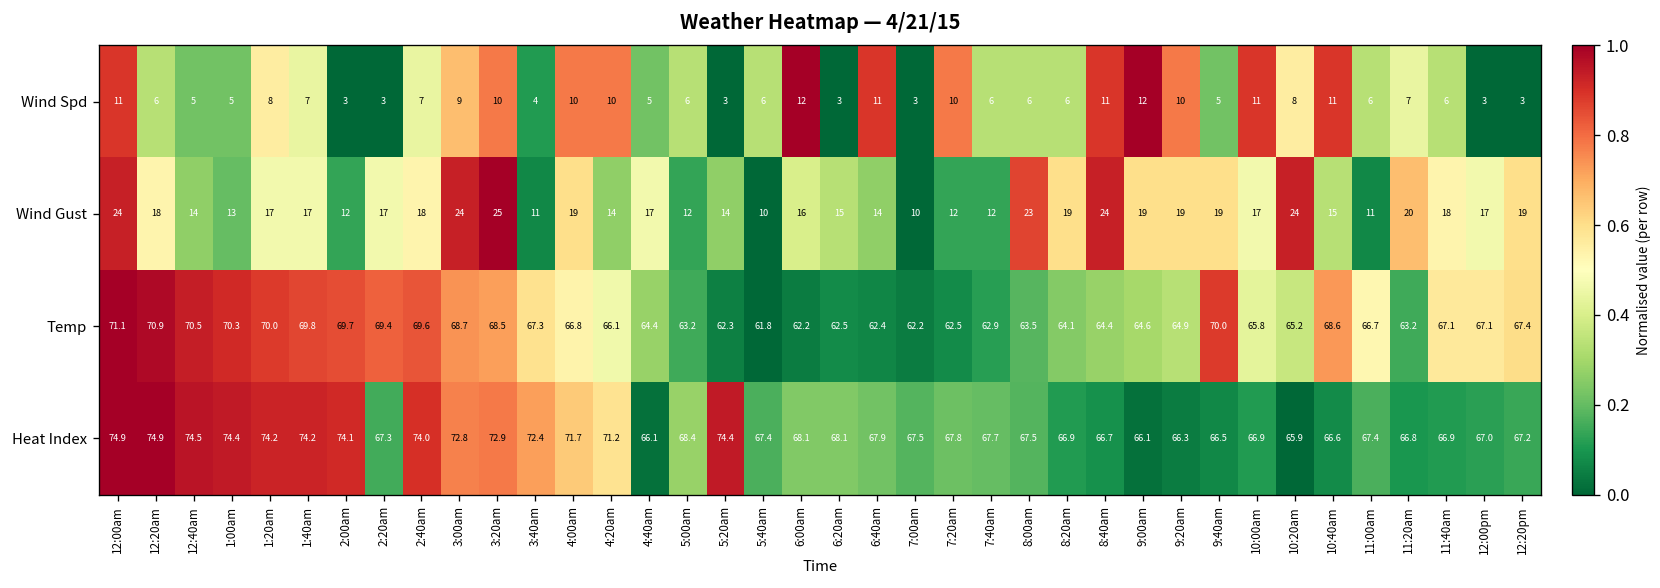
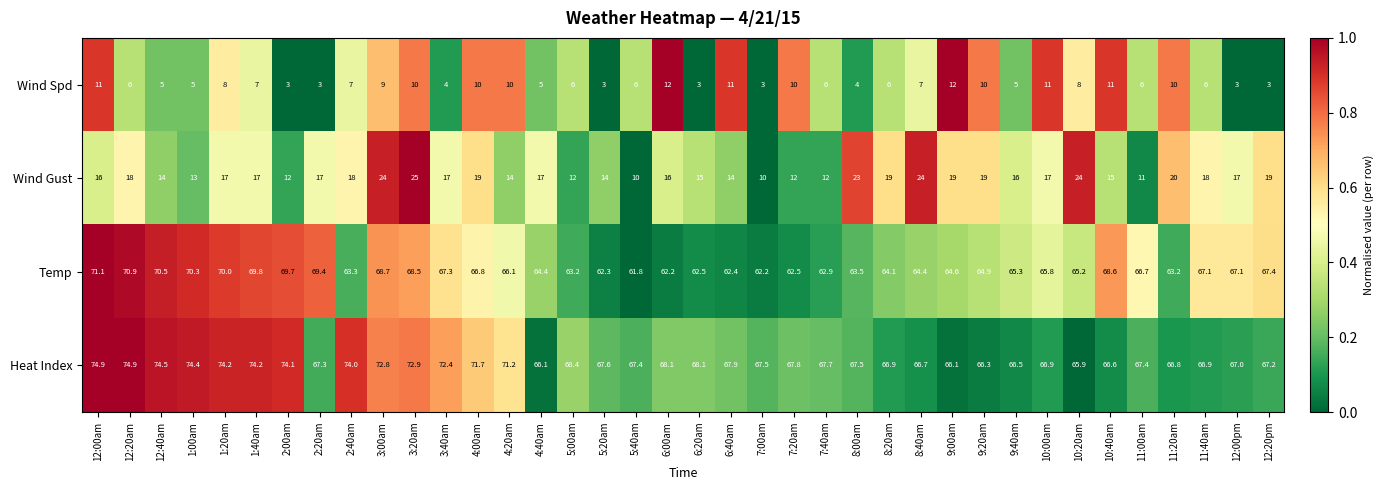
  {
    "Wind Spd": {
      "12:00am": 11,
      "12:20am": 6,
      "12:40am": 5,
      "1:00am": 5,
      "1:20am": 8,
      "1:40am": 7,
      "2:00am": 3,
      "2:20am": 3,
      "2:40am": 7,
      "3:00am": 9,
      "3:20am": 10,
      "3:40am": 4,
      "4:00am": 10,
      "4:20am": 10,
      "4:40am": 5,
      "5:00am": 6,
      "5:20am": 3,
      "5:40am": 6,
      "6:00am": 12,
      "6:20am": 3,
      "6:40am": 11,
      "7:00am": 3,
      "7:20am": 10,
      "7:40am": 6,
-     "8:00am": 6,
+     "8:00am": 4,
      "8:20am": 6,
-     "8:40am": 11,
+     "8:40am": 7,
      "9:00am": 12,
      "9:20am": 10,
      "9:40am": 5,
      "10:00am": 11,
      "10:20am": 8,
      "10:40am": 11,
      "11:00am": 6,
-     "11:20am": 7,
+     "11:20am": 10,
      "11:40am": 6,
      "12:00pm": 3,
      "12:20pm": 3
    },
    "Wind Gust": {
-     "12:00am": 24,
+     "12:00am": 16,
      "12:20am": 18,
      "12:40am": 14,
      "1:00am": 13,
      "1:20am": 17,
      "1:40am": 17,
      "2:00am": 12,
      "2:20am": 17,
      "2:40am": 18,
      "3:00am": 24,
      "3:20am": 25,
-     "3:40am": 11,
+     "3:40am": 17,
      "4:00am": 19,
      "4:20am": 14,
      "4:40am": 17,
      "5:00am": 12,
      "5:20am": 14,
      "5:40am": 10,
      "6:00am": 16,
      "6:20am": 15,
      "6:40am": 14,
      "7:00am": 10,
      "7:20am": 12,
      "7:40am": 12,
      "8:00am": 23,
      "8:20am": 19,
      "8:40am": 24,
      "9:00am": 19,
      "9:20am": 19,
-     "9:40am": 19,
+     "9:40am": 16,
      "10:00am": 17,
      "10:20am": 24,
      "10:40am": 15,
      "11:00am": 11,
      "11:20am": 20,
      "11:40am": 18,
      "12:00pm": 17,
      "12:20pm": 19
    },
    "Temp": {
      "12:00am": 71.1,
      "12:20am": 70.9,
      "12:40am": 70.5,
      "1:00am": 70.3,
      "1:20am": 70.0,
      "1:40am": 69.8,
      "2:00am": 69.7,
      "2:20am": 69.4,
-     "2:40am": 69.6,
+     "2:40am": 63.3,
      "3:00am": 68.7,
      "3:20am": 68.5,
      "3:40am": 67.3,
      "4:00am": 66.8,
      "4:20am": 66.1,
      "4:40am": 64.4,
      "5:00am": 63.2,
      "5:20am": 62.3,
      "5:40am": 61.8,
      "6:00am": 62.2,
      "6:20am": 62.5,
      "6:40am": 62.4,
      "7:00am": 62.2,
      "7:20am": 62.5,
      "7:40am": 62.9,
      "8:00am": 63.5,
      "8:20am": 64.1,
      "8:40am": 64.4,
      "9:00am": 64.6,
      "9:20am": 64.9,
-     "9:40am": 70.0,
+     "9:40am": 65.3,
      "10:00am": 65.8,
      "10:20am": 65.2,
      "10:40am": 68.6,
      "11:00am": 66.7,
      "11:20am": 63.2,
      "11:40am": 67.1,
      "12:00pm": 67.1,
      "12:20pm": 67.4
    },
    "Heat Index": {
      "12:00am": 74.9,
      "12:20am": 74.9,
      "12:40am": 74.5,
      "1:00am": 74.4,
      "1:20am": 74.2,
      "1:40am": 74.2,
      "2:00am": 74.1,
      "2:20am": 67.3,
      "2:40am": 74.0,
      "3:00am": 72.8,
      "3:20am": 72.9,
      "3:40am": 72.4,
      "4:00am": 71.7,
      "4:20am": 71.2,
      "4:40am": 66.1,
      "5:00am": 68.4,
-     "5:20am": 74.4,
+     "5:20am": 67.6,
      "5:40am": 67.4,
      "6:00am": 68.1,
      "6:20am": 68.1,
      "6:40am": 67.9,
      "7:00am": 67.5,
      "7:20am": 67.8,
      "7:40am": 67.7,
      "8:00am": 67.5,
      "8:20am": 66.9,
      "8:40am": 66.7,
      "9:00am": 66.1,
      "9:20am": 66.3,
      "9:40am": 66.5,
      "10:00am": 66.9,
      "10:20am": 65.9,
      "10:40am": 66.6,
      "11:00am": 67.4,
      "11:20am": 66.8,
      "11:40am": 66.9,
      "12:00pm": 67.0,
      "12:20pm": 67.2
    }
  }
